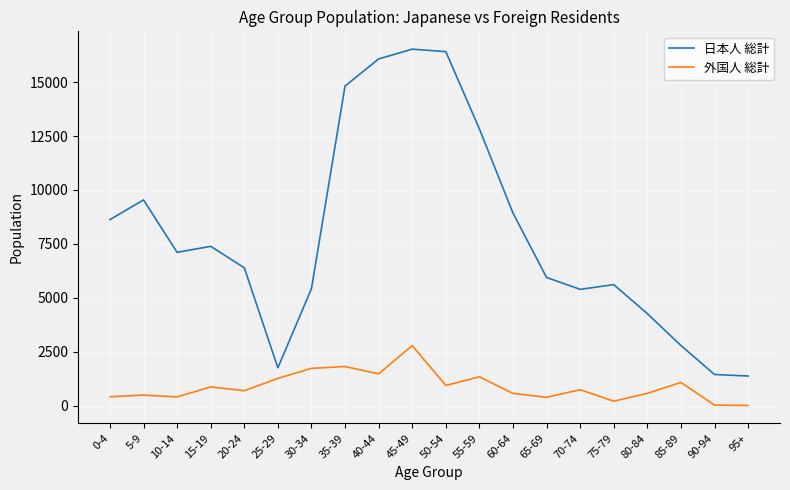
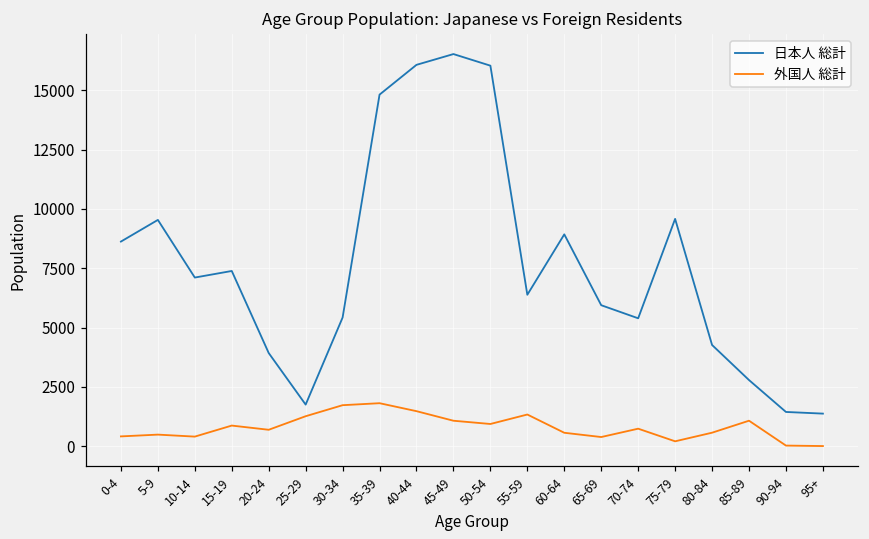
  {
    "日本人 総計": {
      "0-4": 8600,
      "5-9": 9500,
      "10-14": 7100,
      "15-19": 7400,
-     "20-24": 6400,
+     "20-24": 3900,
      "25-29": 1800,
      "30-34": 5400,
      "35-39": 14800,
      "40-44": 16100,
      "45-49": 16500,
-     "50-54": 16400,
-     "55-59": 12800,
+     "50-54": 16000,
+     "55-59": 6400,
      "60-64": 8900,
      "65-69": 5900,
      "70-74": 5400,
-     "75-79": 5600,
+     "75-79": 9600,
      "80-84": 4300,
      "85-89": 2800,
      "90-94": 1400,
      "95+": 1400
    },
    "外国人 総計": {
      "0-4": 400,
      "5-9": 500,
      "10-14": 400,
      "15-19": 900,
      "20-24": 700,
      "25-29": 1300,
      "30-34": 1700,
      "35-39": 1800,
      "40-44": 1500,
-     "45-49": 2800,
+     "45-49": 1100,
      "50-54": 900,
      "55-59": 1300,
      "60-64": 600,
      "65-69": 400,
      "70-74": 700,
      "75-79": 200,
      "80-84": 600,
      "85-89": 1100,
      "90-94": 0,
      "95+": 0
    }
  }
